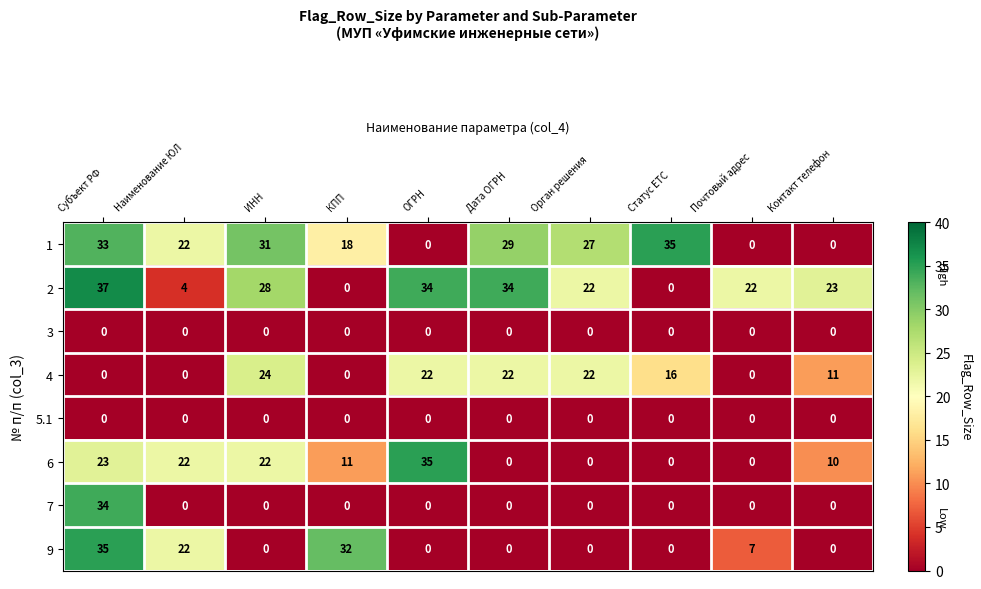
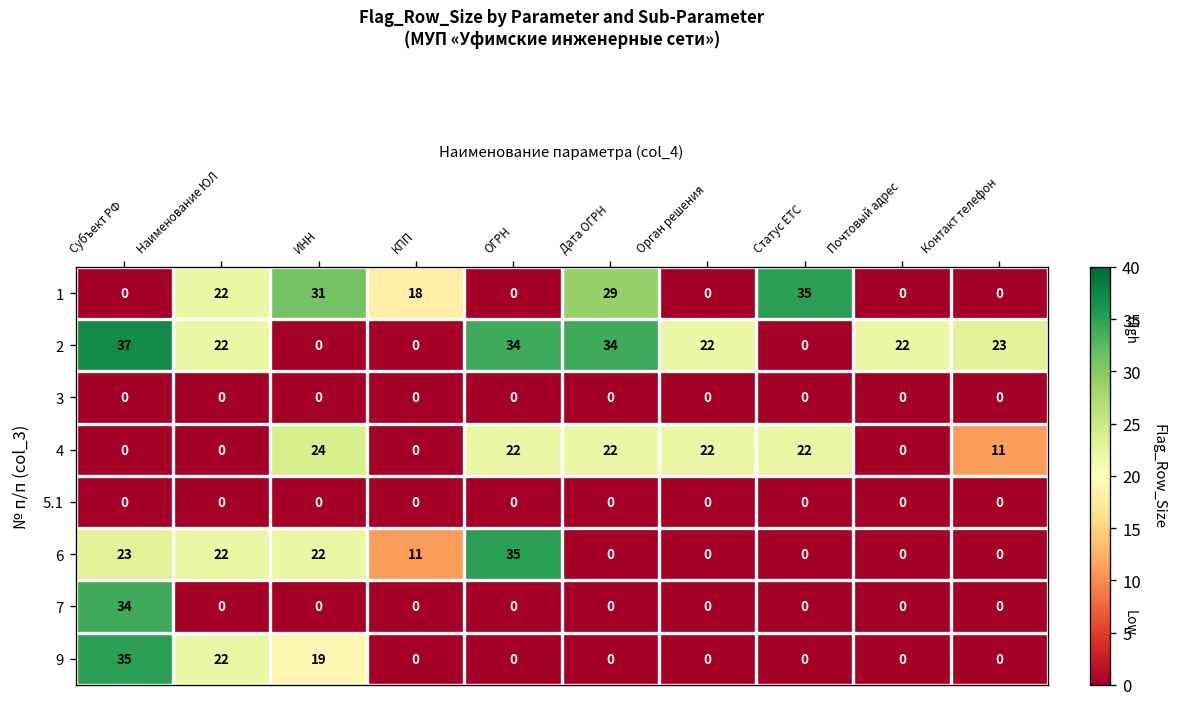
  {
    "1": {
-     "Субъект РФ": 33,
+     "Субъект РФ": 0,
      "Наименование ЮЛ": 22,
      "ИНН": 31,
      "КПП": 18,
      "ОГРН": 0,
      "Дата ОГРН": 29,
-     "Орган решения": 27,
+     "Орган решения": 0,
      "Статус ЕТС": 35,
      "Почтовый адрес": 0,
      "Контакт телефон": 0
    },
    "2": {
      "Субъект РФ": 37,
-     "Наименование ЮЛ": 4,
-     "ИНН": 28,
+     "Наименование ЮЛ": 22,
+     "ИНН": 0,
      "КПП": 0,
      "ОГРН": 34,
      "Дата ОГРН": 34,
      "Орган решения": 22,
      "Статус ЕТС": 0,
      "Почтовый адрес": 22,
      "Контакт телефон": 23
    },
    "3": {
      "Субъект РФ": 0,
      "Наименование ЮЛ": 0,
      "ИНН": 0,
      "КПП": 0,
      "ОГРН": 0,
      "Дата ОГРН": 0,
      "Орган решения": 0,
      "Статус ЕТС": 0,
      "Почтовый адрес": 0,
      "Контакт телефон": 0
    },
    "4": {
      "Субъект РФ": 0,
      "Наименование ЮЛ": 0,
      "ИНН": 24,
      "КПП": 0,
      "ОГРН": 22,
      "Дата ОГРН": 22,
      "Орган решения": 22,
-     "Статус ЕТС": 16,
+     "Статус ЕТС": 22,
      "Почтовый адрес": 0,
      "Контакт телефон": 11
    },
    "5.1": {
      "Субъект РФ": 0,
      "Наименование ЮЛ": 0,
      "ИНН": 0,
      "КПП": 0,
      "ОГРН": 0,
      "Дата ОГРН": 0,
      "Орган решения": 0,
      "Статус ЕТС": 0,
      "Почтовый адрес": 0,
      "Контакт телефон": 0
    },
    "6": {
      "Субъект РФ": 23,
      "Наименование ЮЛ": 22,
      "ИНН": 22,
      "КПП": 11,
      "ОГРН": 35,
      "Дата ОГРН": 0,
      "Орган решения": 0,
      "Статус ЕТС": 0,
      "Почтовый адрес": 0,
-     "Контакт телефон": 10
+     "Контакт телефон": 0
    },
    "7": {
      "Субъект РФ": 34,
      "Наименование ЮЛ": 0,
      "ИНН": 0,
      "КПП": 0,
      "ОГРН": 0,
      "Дата ОГРН": 0,
      "Орган решения": 0,
      "Статус ЕТС": 0,
      "Почтовый адрес": 0,
      "Контакт телефон": 0
    },
    "9": {
      "Субъект РФ": 35,
      "Наименование ЮЛ": 22,
-     "ИНН": 0,
-     "КПП": 32,
+     "ИНН": 19,
+     "КПП": 0,
      "ОГРН": 0,
      "Дата ОГРН": 0,
      "Орган решения": 0,
      "Статус ЕТС": 0,
-     "Почтовый адрес": 7,
+     "Почтовый адрес": 0,
      "Контакт телефон": 0
    }
  }
